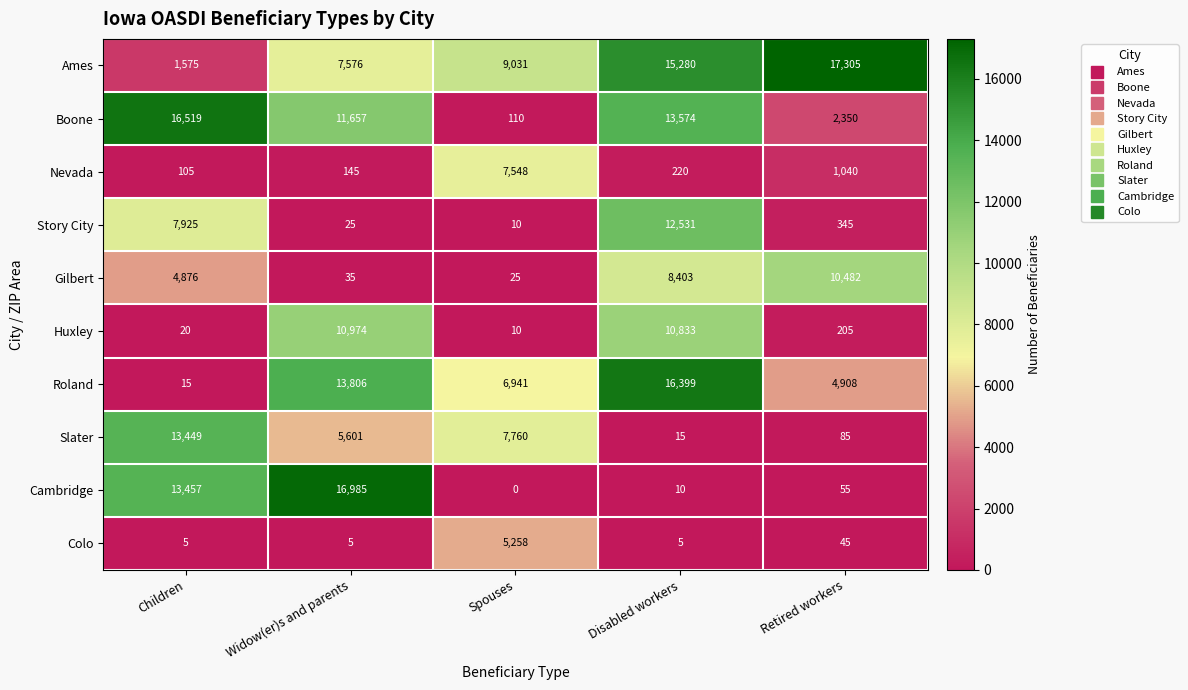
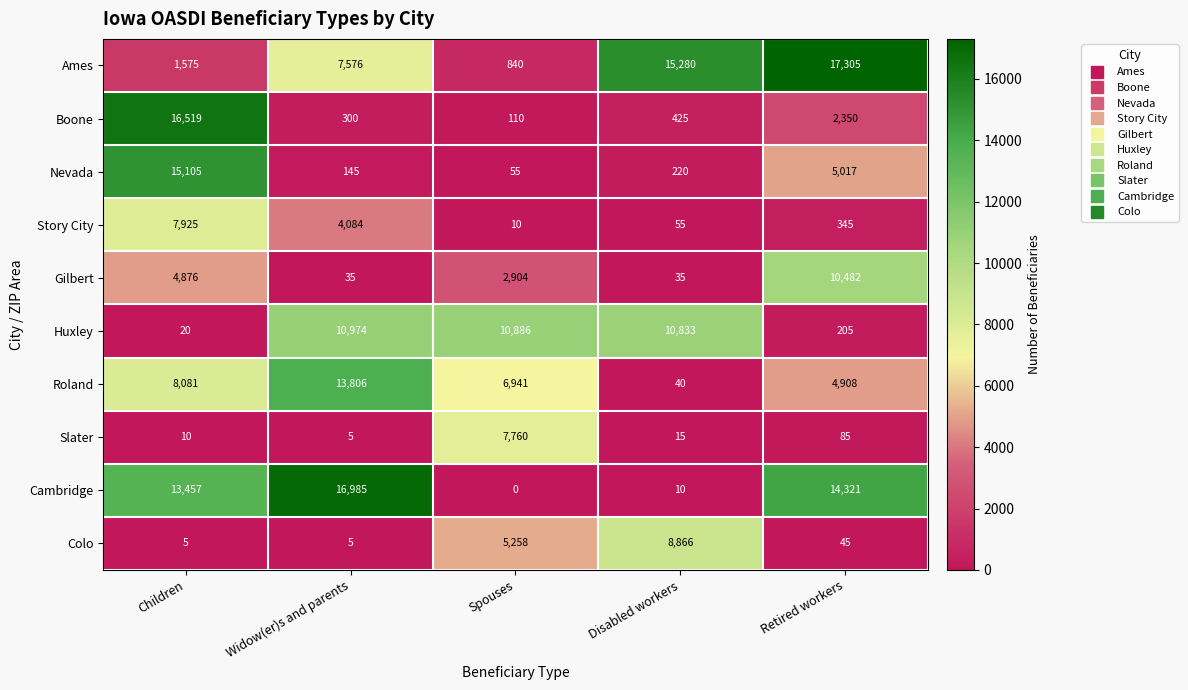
  {
    "Ames": {
      "Children": "1,575",
      "Widow(er)s and parents": "7,576",
-     "Spouses": "9,031",
+     "Spouses": "840",
      "Disabled workers": "15,280",
      "Retired workers": "17,305"
    },
    "Boone": {
      "Children": "16,519",
-     "Widow(er)s and parents": "11,657",
+     "Widow(er)s and parents": "300",
      "Spouses": "110",
-     "Disabled workers": "13,574",
+     "Disabled workers": "425",
      "Retired workers": "2,350"
    },
    "Nevada": {
-     "Children": "105",
+     "Children": "15,105",
      "Widow(er)s and parents": "145",
-     "Spouses": "7,548",
+     "Spouses": "55",
      "Disabled workers": "220",
-     "Retired workers": "1,040"
+     "Retired workers": "5,017"
    },
    "Story City": {
      "Children": "7,925",
-     "Widow(er)s and parents": "25",
+     "Widow(er)s and parents": "4,084",
      "Spouses": "10",
-     "Disabled workers": "12,531",
+     "Disabled workers": "55",
      "Retired workers": "345"
    },
    "Gilbert": {
      "Children": "4,876",
      "Widow(er)s and parents": "35",
-     "Spouses": "25",
-     "Disabled workers": "8,403",
+     "Spouses": "2,904",
+     "Disabled workers": "35",
      "Retired workers": "10,482"
    },
    "Huxley": {
      "Children": "20",
      "Widow(er)s and parents": "10,974",
-     "Spouses": "10",
+     "Spouses": "10,886",
      "Disabled workers": "10,833",
      "Retired workers": "205"
    },
    "Roland": {
-     "Children": "15",
+     "Children": "8,081",
      "Widow(er)s and parents": "13,806",
      "Spouses": "6,941",
-     "Disabled workers": "16,399",
+     "Disabled workers": "40",
      "Retired workers": "4,908"
    },
    "Slater": {
-     "Children": "13,449",
-     "Widow(er)s and parents": "5,601",
+     "Children": "10",
+     "Widow(er)s and parents": "5",
      "Spouses": "7,760",
      "Disabled workers": "15",
      "Retired workers": "85"
    },
    "Cambridge": {
      "Children": "13,457",
      "Widow(er)s and parents": "16,985",
      "Spouses": "0",
      "Disabled workers": "10",
-     "Retired workers": "55"
+     "Retired workers": "14,321"
    },
    "Colo": {
      "Children": "5",
      "Widow(er)s and parents": "5",
      "Spouses": "5,258",
-     "Disabled workers": "5",
+     "Disabled workers": "8,866",
      "Retired workers": "45"
    }
  }
